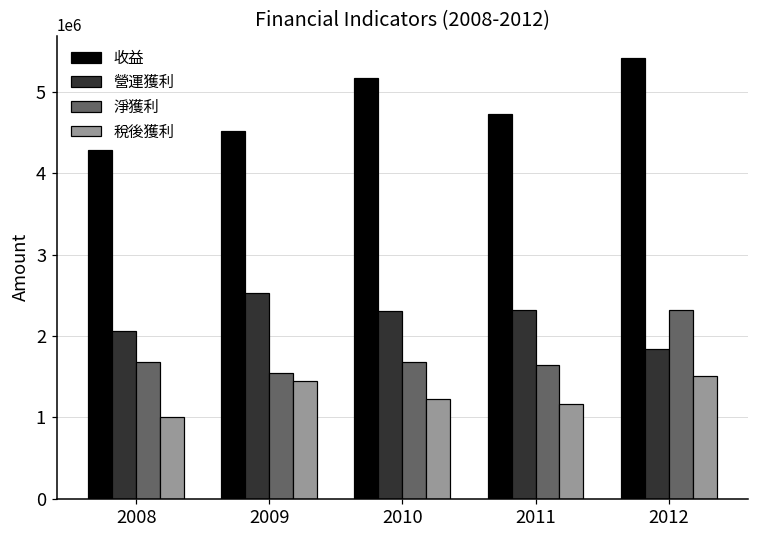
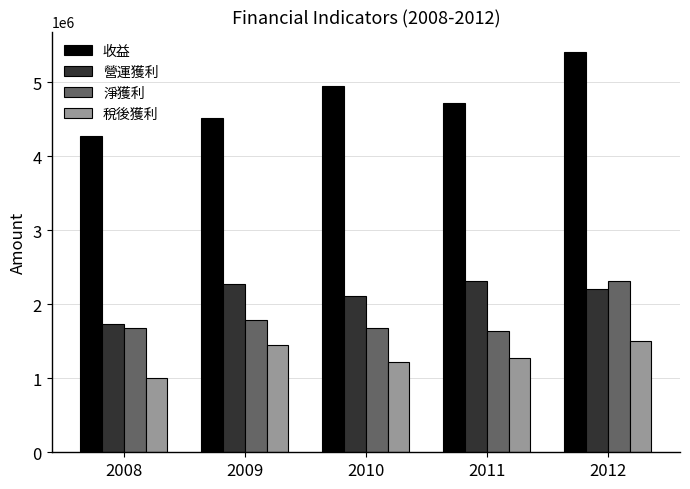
  {
    "收益": {
      "2008": 4300000,
      "2009": 4500000,
-     "2010": 5200000,
+     "2010": 5000000,
      "2011": 4700000,
      "2012": 5400000
    },
    "營運獲利": {
-     "2008": 2100000,
-     "2009": 2500000,
-     "2010": 2300000,
+     "2008": 1700000,
+     "2009": 2300000,
+     "2010": 2100000,
      "2011": 2300000,
-     "2012": 1800000
+     "2012": 2200000
    },
    "淨獲利": {
      "2008": 1700000,
-     "2009": 1500000,
+     "2009": 1800000,
      "2010": 1700000,
      "2011": 1600000,
      "2012": 2300000
    },
    "稅後獲利": {
      "2008": 1000000,
      "2009": 1400000,
      "2010": 1200000,
-     "2011": 1200000,
+     "2011": 1300000,
      "2012": 1500000
    }
  }
